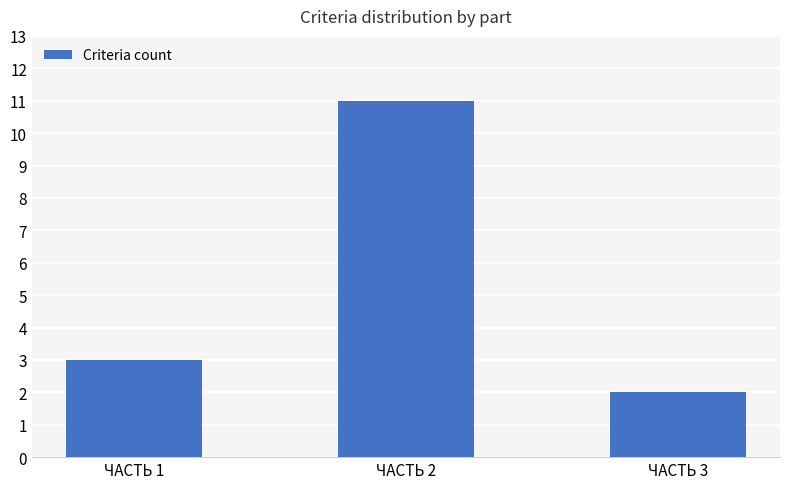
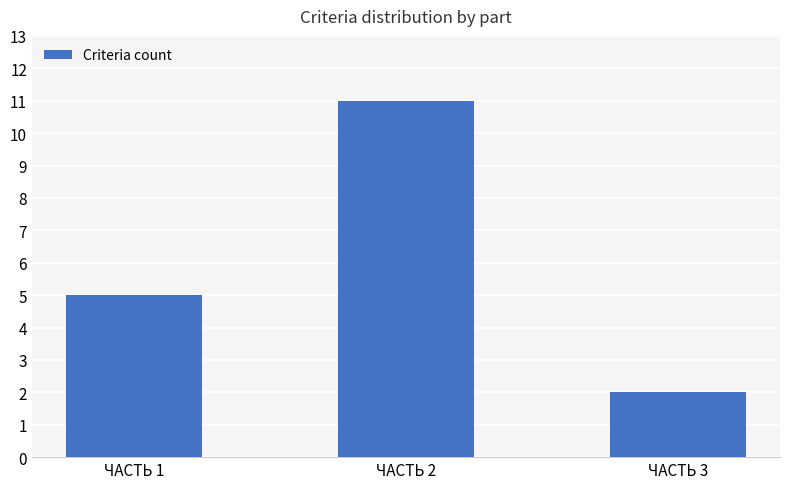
  {
-   "ЧАСТЬ 1": 3,
+   "ЧАСТЬ 1": 5,
    "ЧАСТЬ 2": 11,
    "ЧАСТЬ 3": 2
  }
